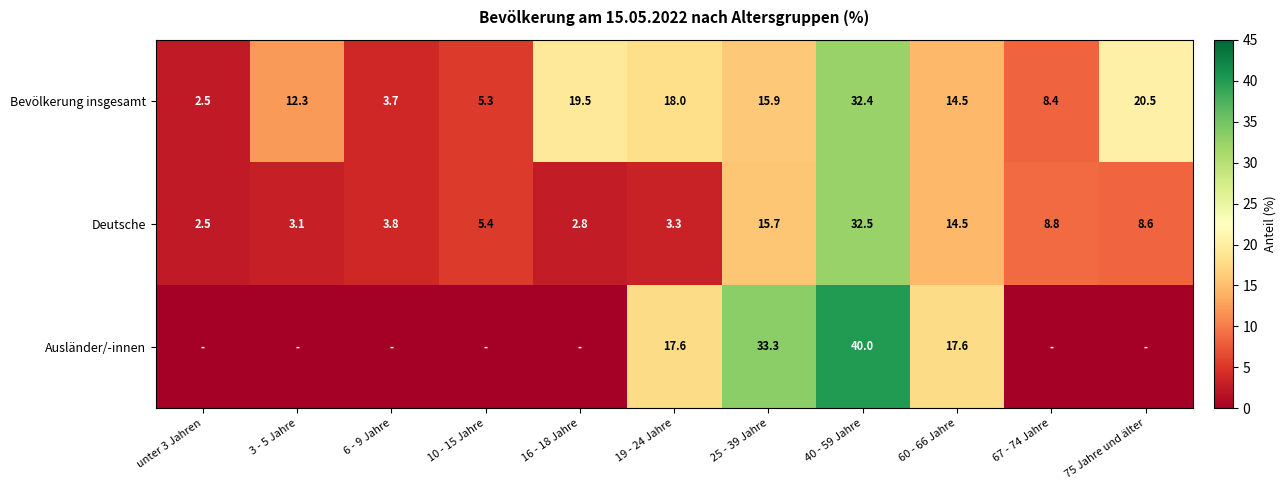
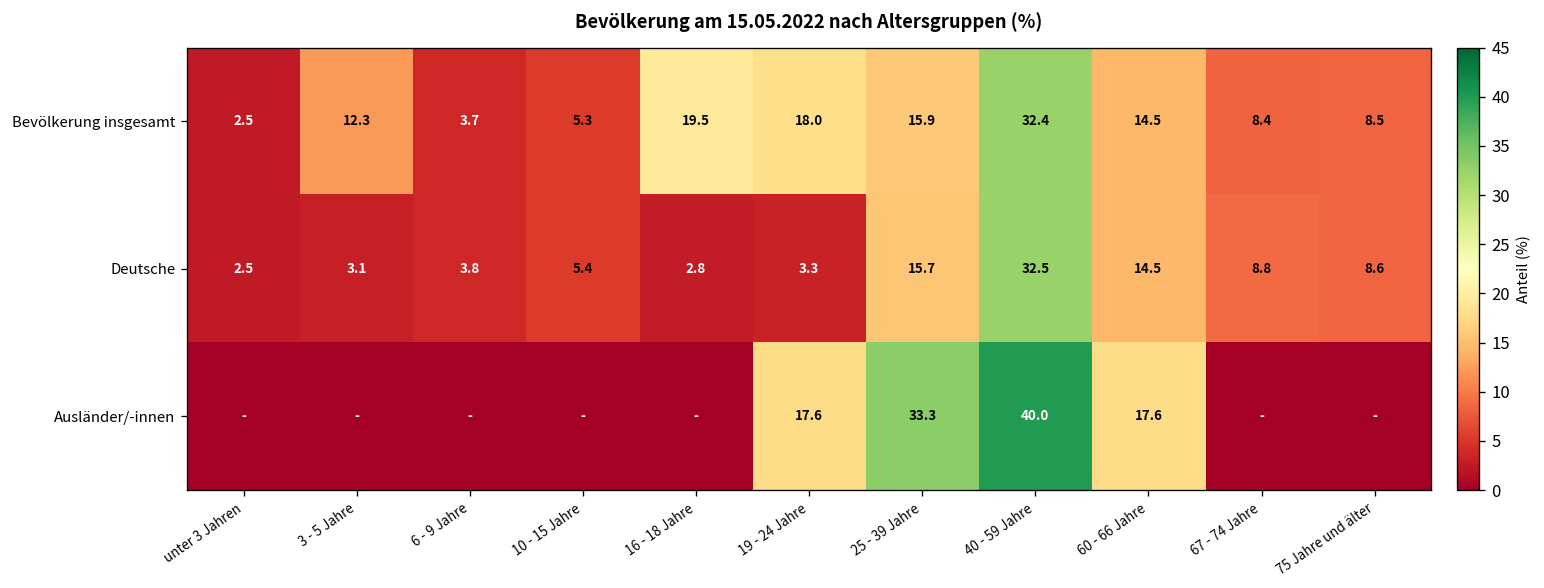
  {
    "Bevölkerung insgesamt": {
      "unter 3 Jahren": 2.5,
      "3 - 5 Jahre": 12.3,
      "6 - 9 Jahre": 3.7,
      "10 - 15 Jahre": 5.3,
      "16 - 18 Jahre": 19.5,
      "19 - 24 Jahre": 18.0,
      "25 - 39 Jahre": 15.9,
      "40 - 59 Jahre": 32.4,
      "60 - 66 Jahre": 14.5,
      "67 - 74 Jahre": 8.4,
-     "75 Jahre und älter": 20.5
+     "75 Jahre und älter": 8.5
    },
    "Deutsche": {
      "unter 3 Jahren": 2.5,
      "3 - 5 Jahre": 3.1,
      "6 - 9 Jahre": 3.8,
      "10 - 15 Jahre": 5.4,
      "16 - 18 Jahre": 2.8,
      "19 - 24 Jahre": 3.3,
      "25 - 39 Jahre": 15.7,
      "40 - 59 Jahre": 32.5,
      "60 - 66 Jahre": 14.5,
      "67 - 74 Jahre": 8.8,
      "75 Jahre und älter": 8.6
    },
    "Ausländer/-innen": {
      "19 - 24 Jahre": 17.6,
      "25 - 39 Jahre": 33.3,
      "40 - 59 Jahre": 40.0,
      "60 - 66 Jahre": 17.6
    }
  }
